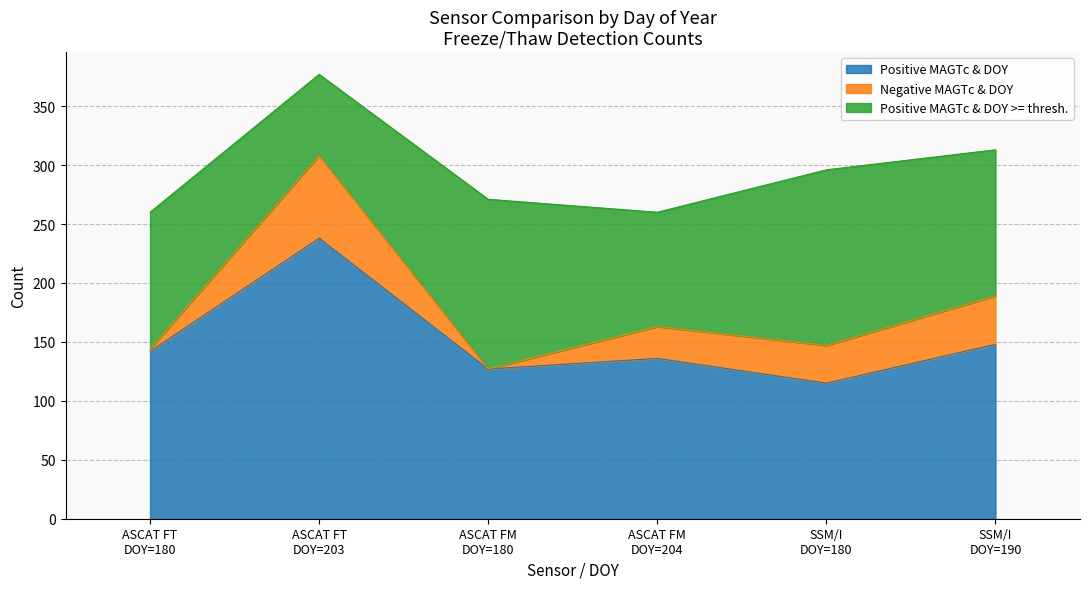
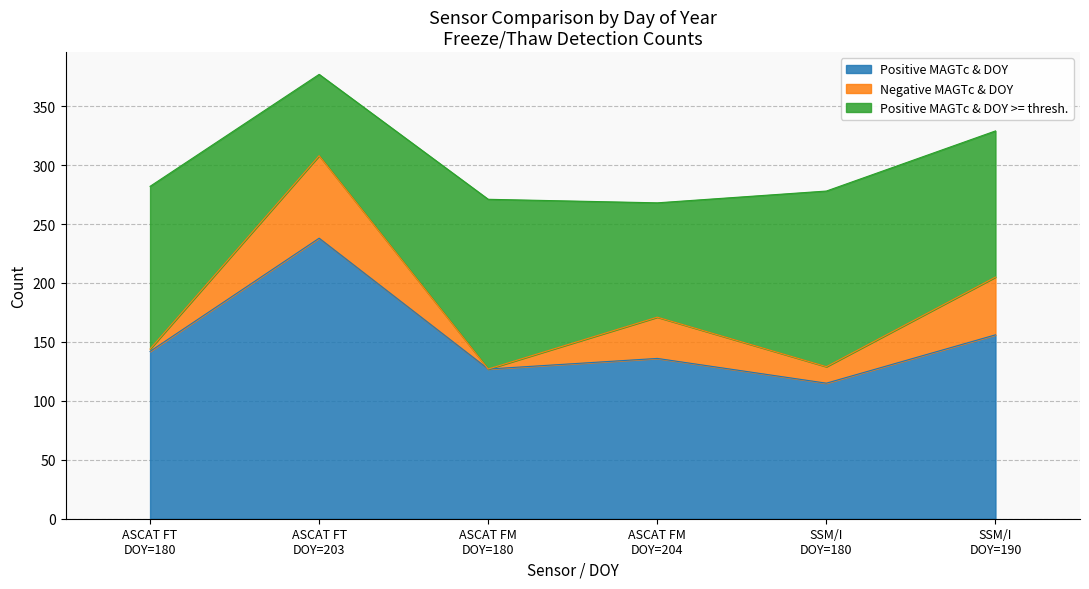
  {
    "Positive MAGTc & DOY": {
      "ASCAT FT DOY=203": 238,
      "ASCAT FM DOY=204": 136,
      "SSM/I DOY=180": 115,
-     "SSM/I DOY=190": 148
+     "SSM/I DOY=190": 156
    },
    "Negative MAGTc & DOY": {
      "ASCAT FT DOY=203": 70,
-     "ASCAT FM DOY=204": 27,
-     "SSM/I DOY=180": 32,
-     "SSM/I DOY=190": 41
+     "ASCAT FM DOY=204": 35,
+     "SSM/I DOY=180": 14,
+     "SSM/I DOY=190": 49
    },
    "Positive MAGTc & DOY >= thresh.": {
-     "ASCAT FT DOY=180": 116,
+     "ASCAT FT DOY=180": 138,
      "ASCAT FT DOY=203": 69,
      "ASCAT FM DOY=180": 144,
      "ASCAT FM DOY=204": 97,
      "SSM/I DOY=180": 149,
      "SSM/I DOY=190": 124
    }
  }
